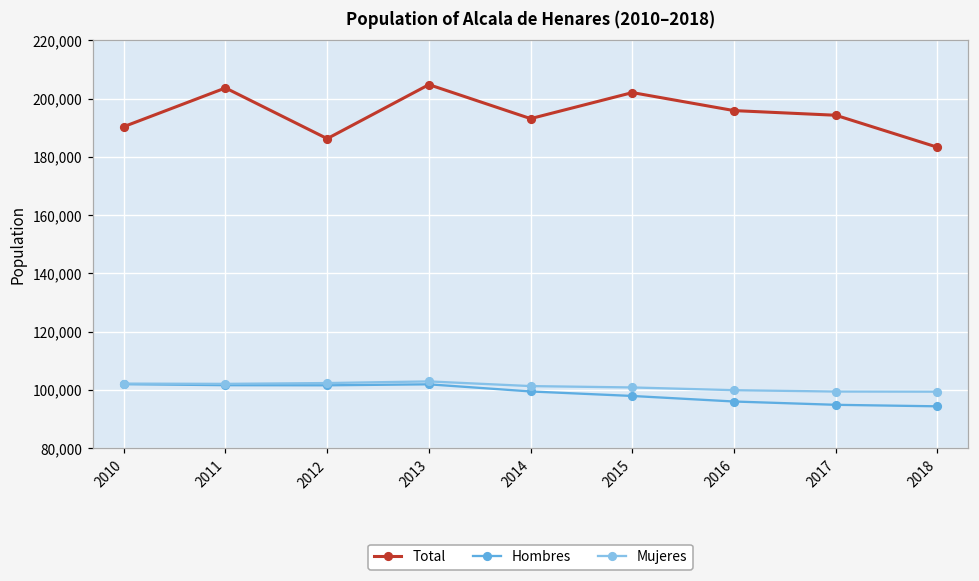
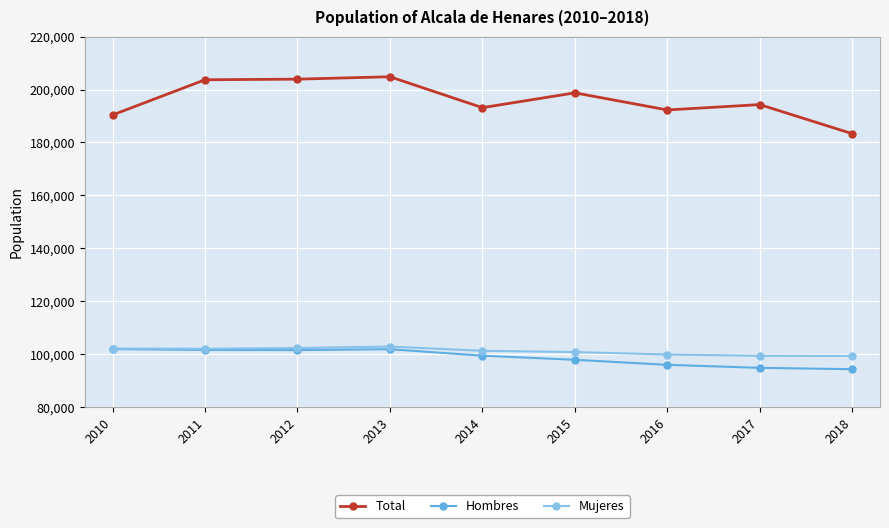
  {
    "Total": {
      "2010": "190,000",
      "2011": "204,000",
-     "2012": "186,000",
+     "2012": "204,000",
      "2013": "205,000",
      "2014": "193,000",
-     "2015": "202,000",
-     "2016": "196,000",
+     "2015": "199,000",
+     "2016": "192,000",
      "2017": "194,000",
      "2018": "183,000"
    }
  }
